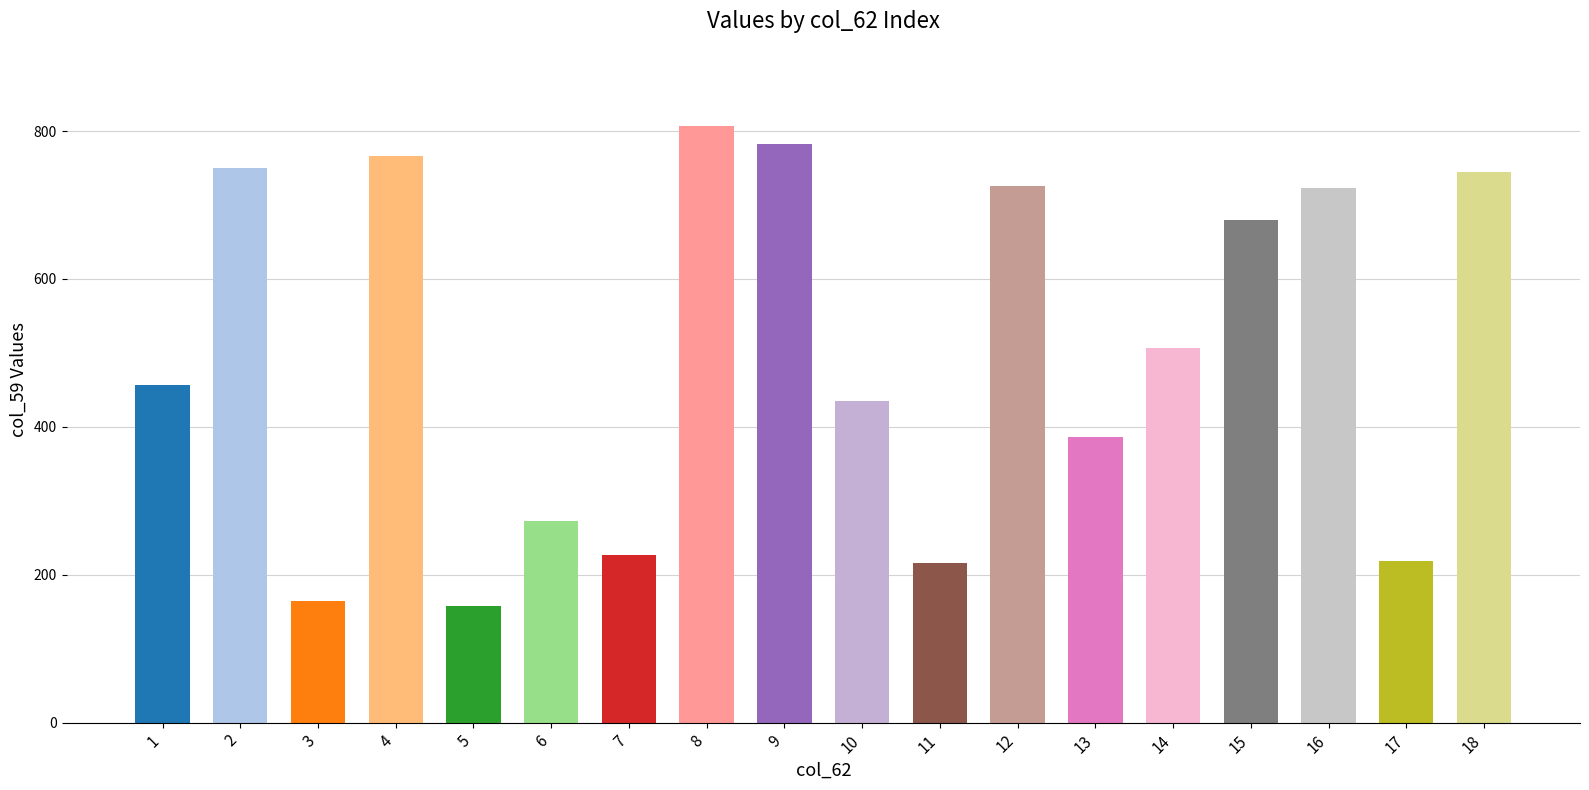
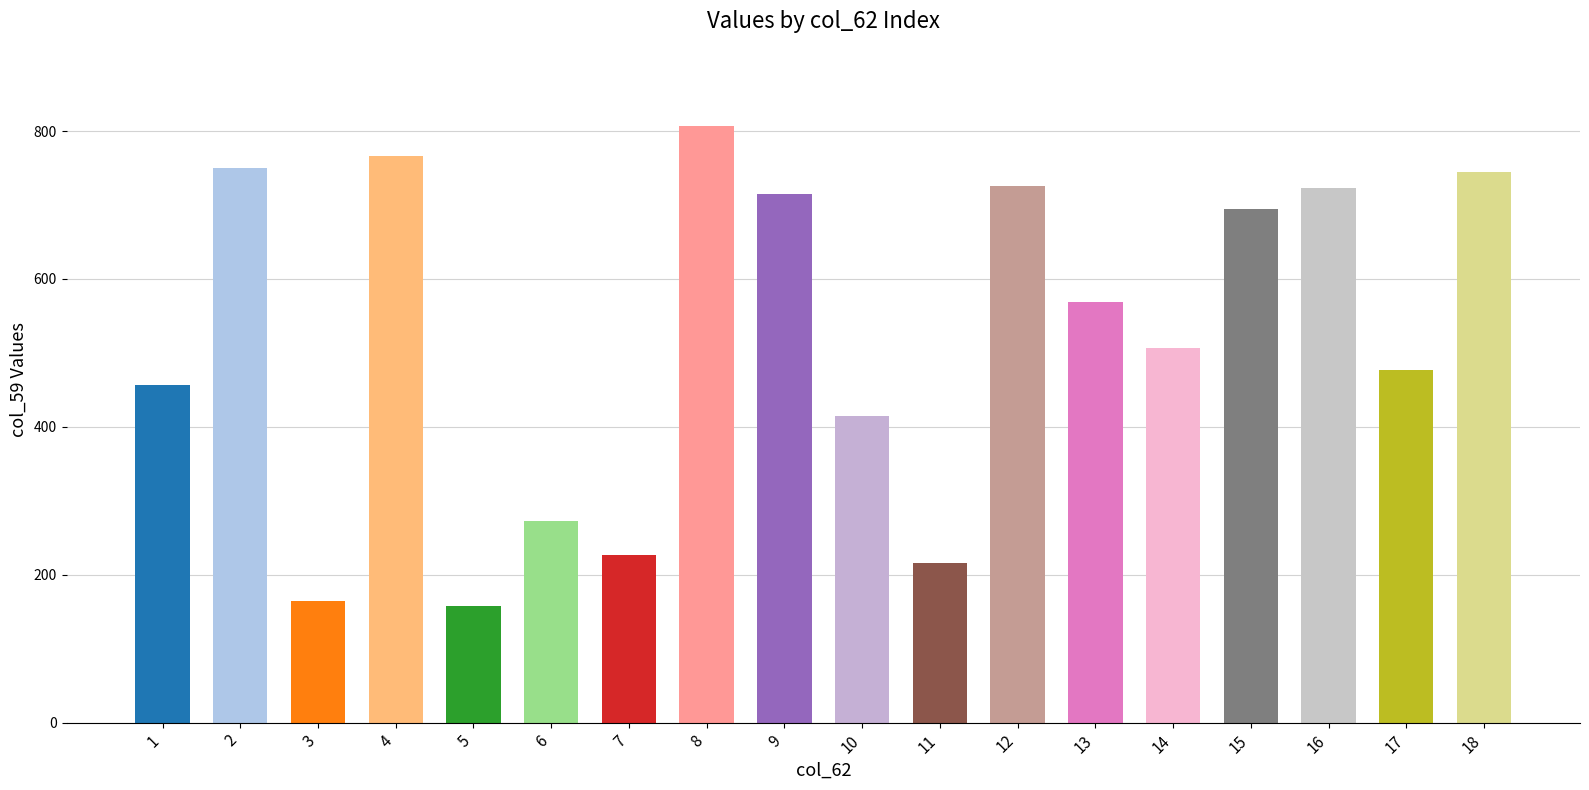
  {
    "1": 460,
    "2": 750,
    "3": 170,
    "4": 770,
    "5": 160,
    "6": 270,
    "7": 230,
    "8": 810,
-   "9": 780,
-   "10": 440,
+   "9": 720,
+   "10": 420,
    "11": 220,
    "12": 730,
-   "13": 390,
+   "13": 570,
    "14": 510,
-   "15": 680,
+   "15": 690,
    "16": 720,
-   "17": 220,
+   "17": 480,
    "18": 750
  }
